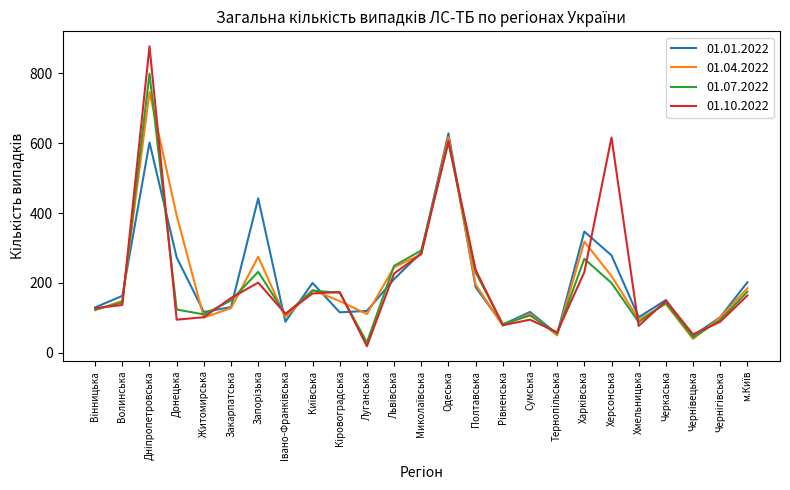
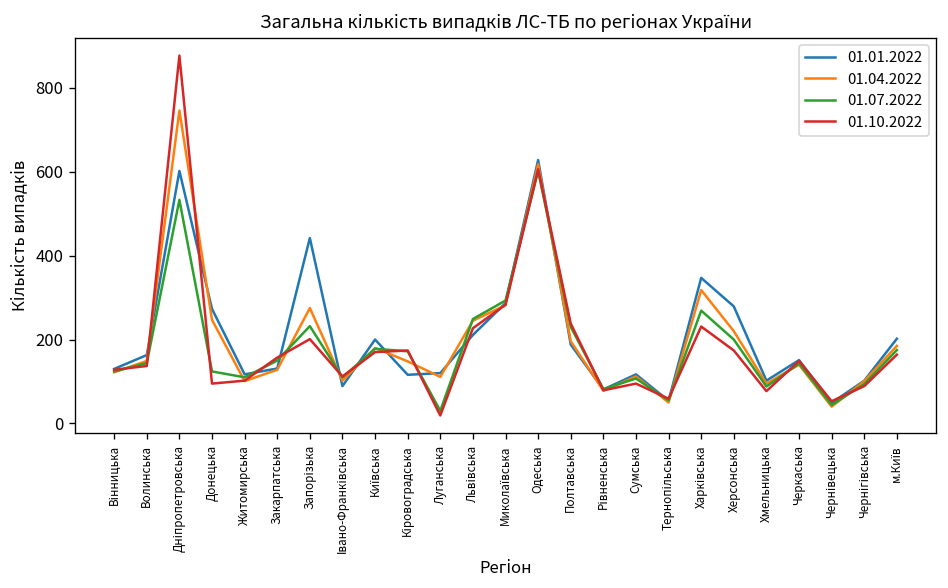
  {
    "01.01.2022": {
      "Волинська": 160,
      "Дніпропетровська": 600,
      "Донецька": 270,
      "Запорізька": 440,
      "Івано-Франківська": 90,
      "Київська": 200,
      "Кіровоградська": 120,
      "Луганська": 120,
      "Львівська": 210,
      "Одеська": 630,
      "Полтавська": 190,
      "Харківська": 350,
      "Херсонська": 280,
      "м.Київ": 200
    },
    "01.04.2022": {
      "Дніпропетровська": 750,
-     "Донецька": 390,
+     "Донецька": 250,
      "Запорізька": 280,
      "Івано-Франківська": 100,
      "Кіровоградська": 150,
      "Луганська": 110,
      "Одеська": 620,
      "Полтавська": 200,
      "Харківська": 320,
      "Херсонська": 220,
      "м.Київ": 190
    },
    "01.07.2022": {
-     "Дніпропетровська": 800,
+     "Дніпропетровська": 530,
      "Донецька": 120,
      "Запорізька": 230,
      "Луганська": 30,
      "Полтавська": 230,
      "Харківська": 270,
      "Херсонська": 200,
      "м.Київ": 180
    },
    "01.10.2022": {
      "Дніпропетровська": 880,
      "Донецька": 100,
      "Запорізька": 200,
      "Київська": 170,
      "Луганська": 20,
      "Львівська": 230,
      "Полтавська": 240,
      "Сумська": 100,
      "Харківська": 230,
-     "Херсонська": 620,
+     "Херсонська": 170,
      "Хмельницька": 80,
      "м.Київ": 160
    }
  }
